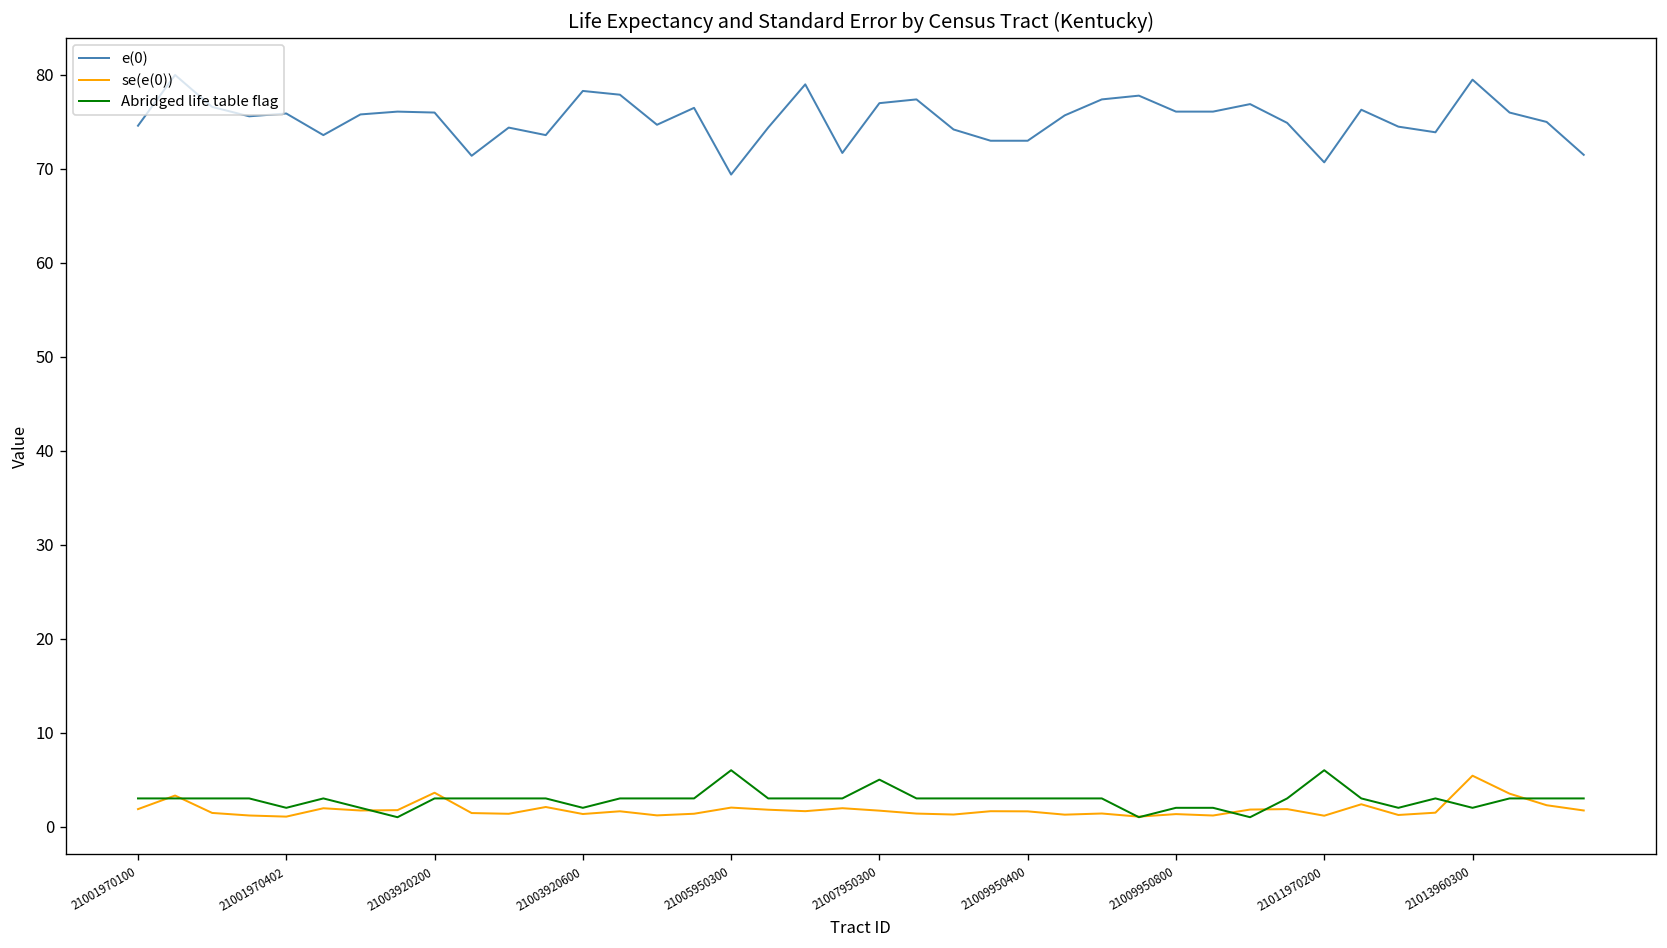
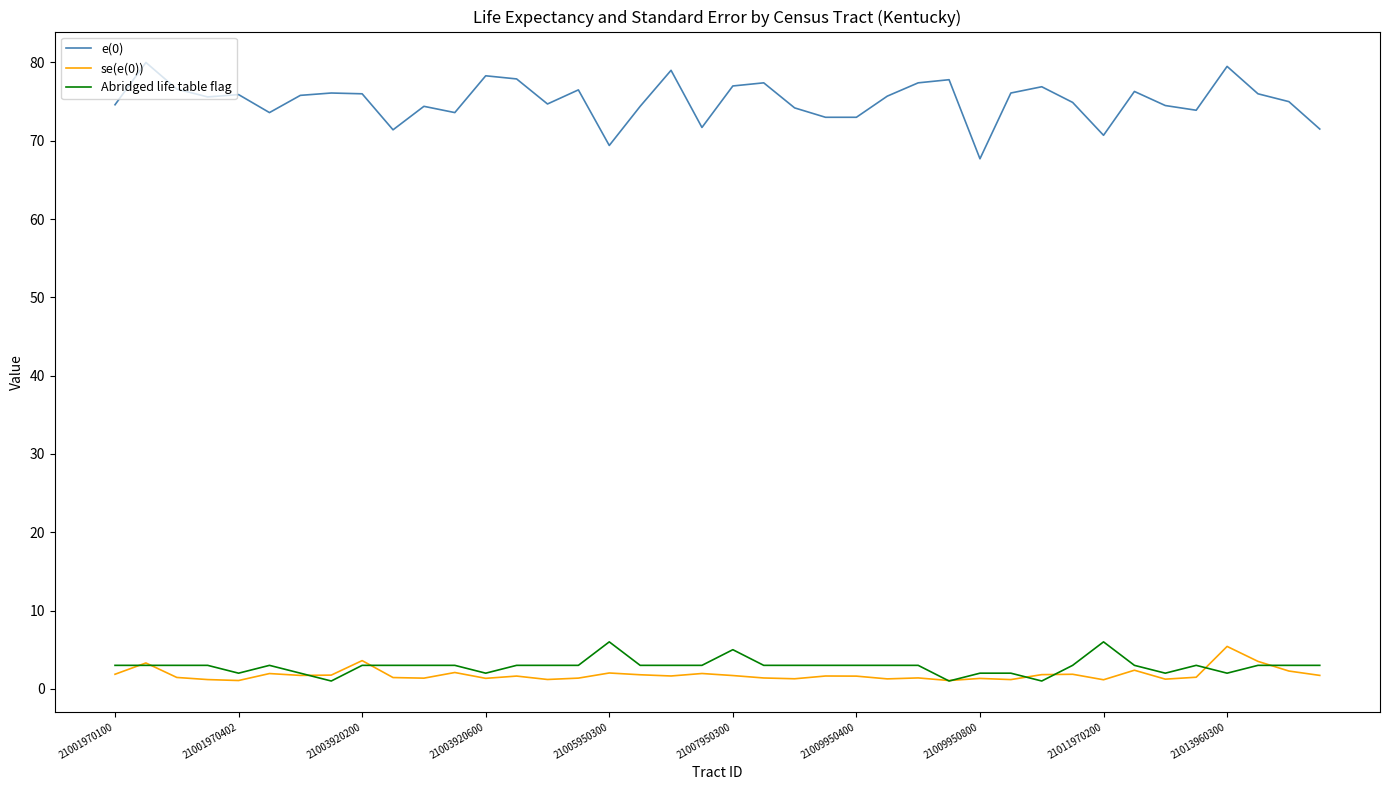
  {
    "e(0)": {
      "21001970100": 75,
      "21001970402": 76,
      "21003920200": 76,
      "21003920600": 78,
      "21005950300": 69,
      "21007950300": 77,
      "21009950400": 73,
-     "21009950800": 76,
+     "21009950800": 68,
      "21011970200": 71,
      "21013960300": 80
    },
    "se(e(0))": {
      "21001970100": 2,
      "21001970402": 1,
      "21003920200": 4,
      "21003920600": 1,
      "21005950300": 2,
      "21007950300": 2,
      "21009950400": 2,
      "21009950800": 1,
      "21011970200": 1,
      "21013960300": 5
    },
    "Abridged life table flag": {
      "21001970100": 3,
      "21001970402": 2,
      "21003920200": 3,
      "21003920600": 2,
      "21005950300": 6,
      "21007950300": 5,
      "21009950400": 3,
      "21009950800": 2,
      "21011970200": 6,
      "21013960300": 2
    }
  }
